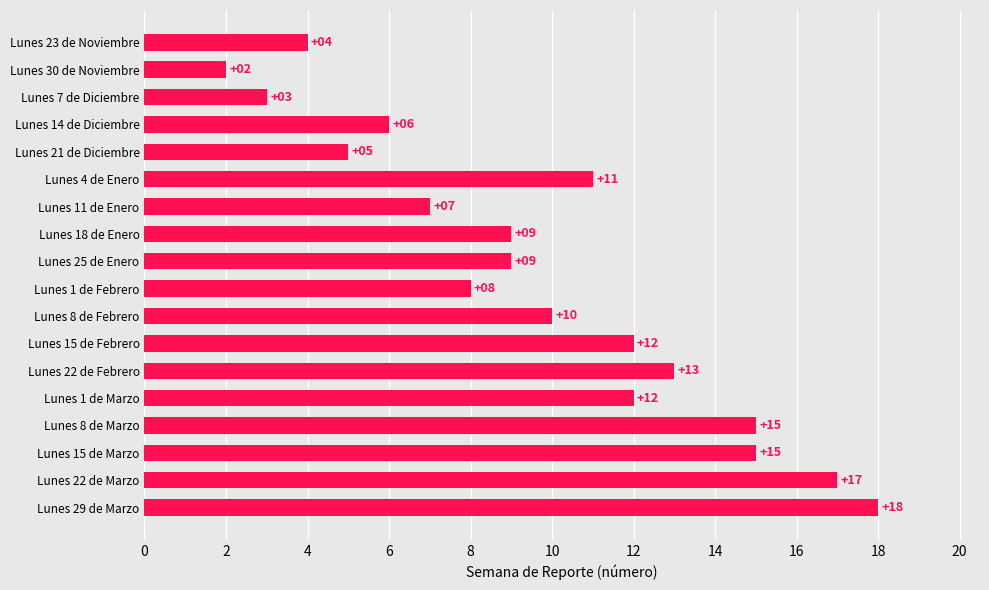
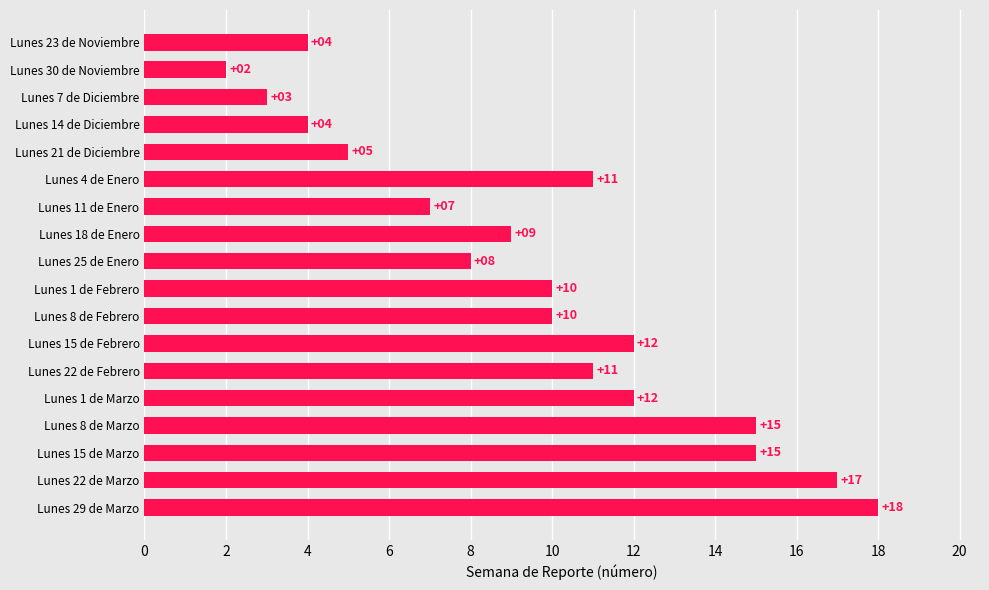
  {
    "Lunes 23 de Noviembre": "+04",
    "Lunes 30 de Noviembre": "+02",
    "Lunes 7 de Diciembre": "+03",
-   "Lunes 14 de Diciembre": "+06",
+   "Lunes 14 de Diciembre": "+04",
    "Lunes 21 de Diciembre": "+05",
    "Lunes 4 de Enero": "+11",
    "Lunes 11 de Enero": "+07",
    "Lunes 18 de Enero": "+09",
-   "Lunes 25 de Enero": "+09",
-   "Lunes 1 de Febrero": "+08",
+   "Lunes 25 de Enero": "+08",
+   "Lunes 1 de Febrero": "+10",
    "Lunes 8 de Febrero": "+10",
    "Lunes 15 de Febrero": "+12",
-   "Lunes 22 de Febrero": "+13",
+   "Lunes 22 de Febrero": "+11",
    "Lunes 1 de Marzo": "+12",
    "Lunes 8 de Marzo": "+15",
    "Lunes 15 de Marzo": "+15",
    "Lunes 22 de Marzo": "+17",
    "Lunes 29 de Marzo": "+18"
  }
